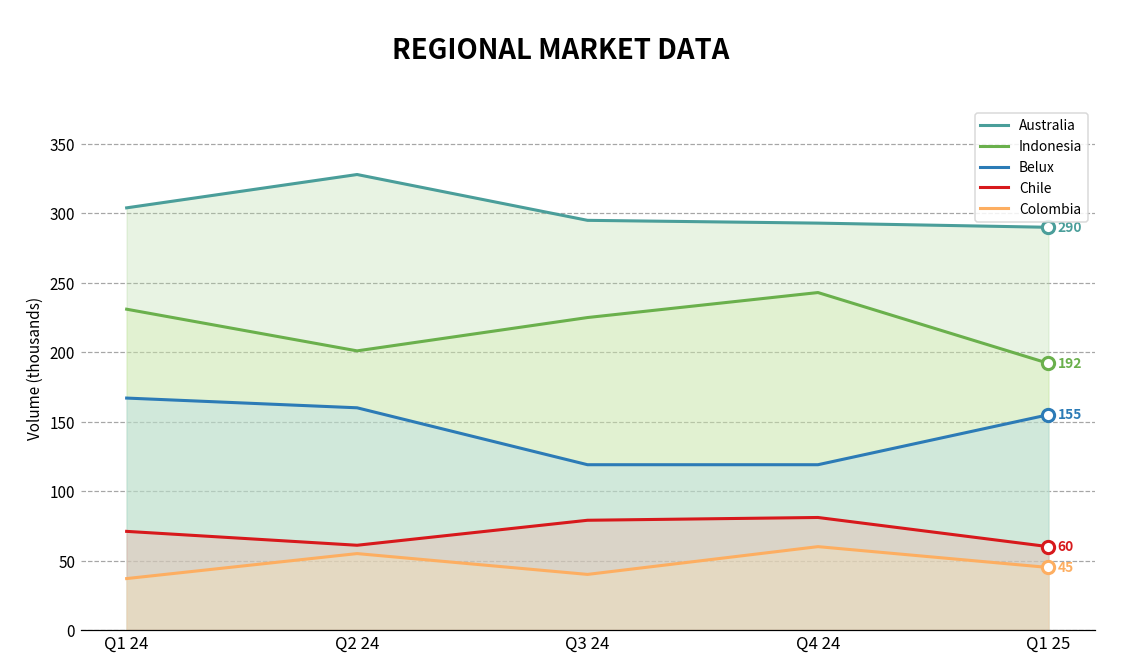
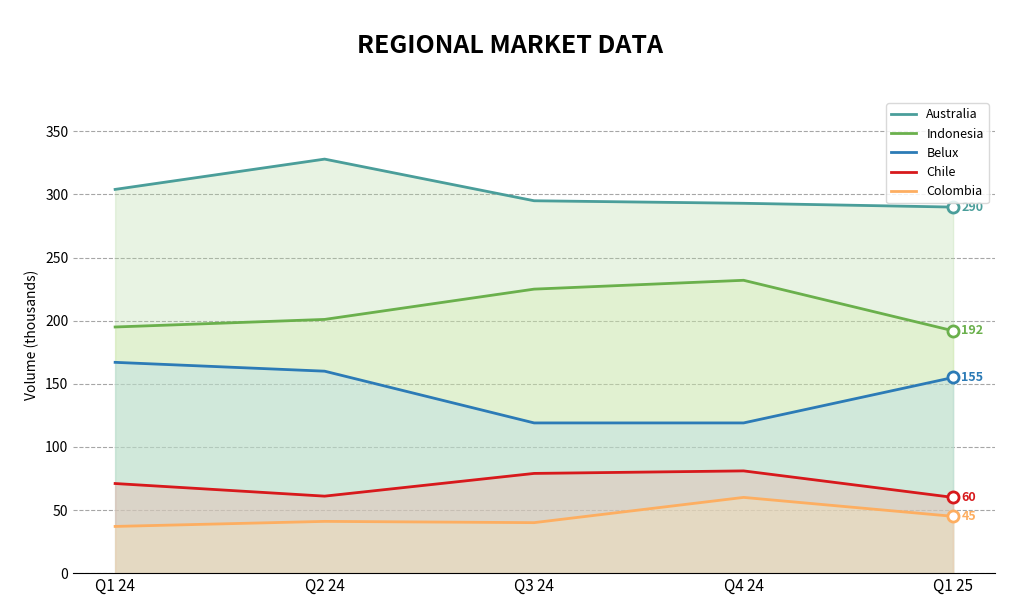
  {
    "Indonesia": {
-     "Q1 24": 231,
+     "Q1 24": 195,
      "Q2 24": 201,
      "Q3 24": 225,
-     "Q4 24": 243
+     "Q4 24": 232
    },
    "Chile": {
      "Q1 24": 71,
      "Q2 24": 61,
      "Q3 24": 79,
      "Q4 24": 81
    },
    "Colombia": {
      "Q1 24": 37,
-     "Q2 24": 55,
+     "Q2 24": 41,
      "Q3 24": 40,
      "Q4 24": 60
    }
  }
